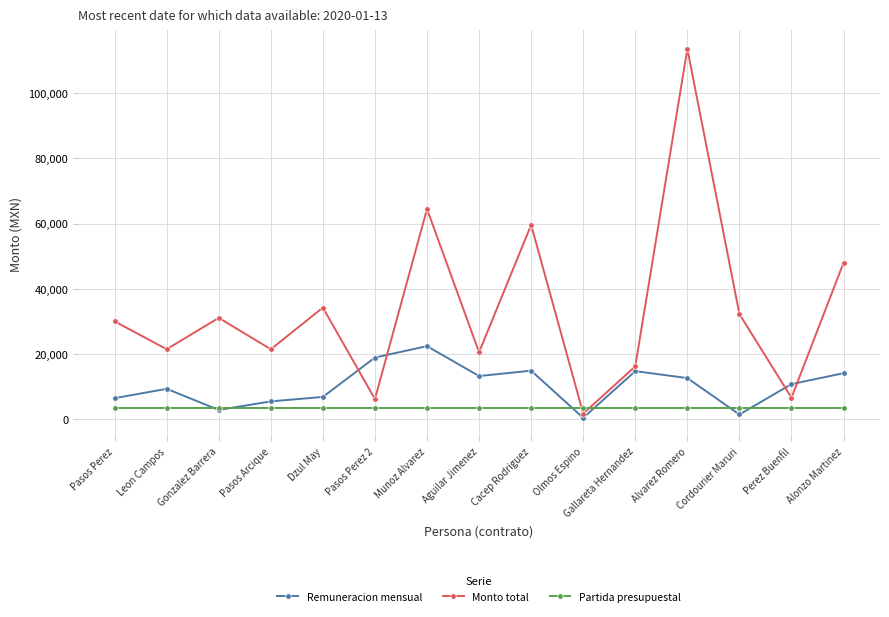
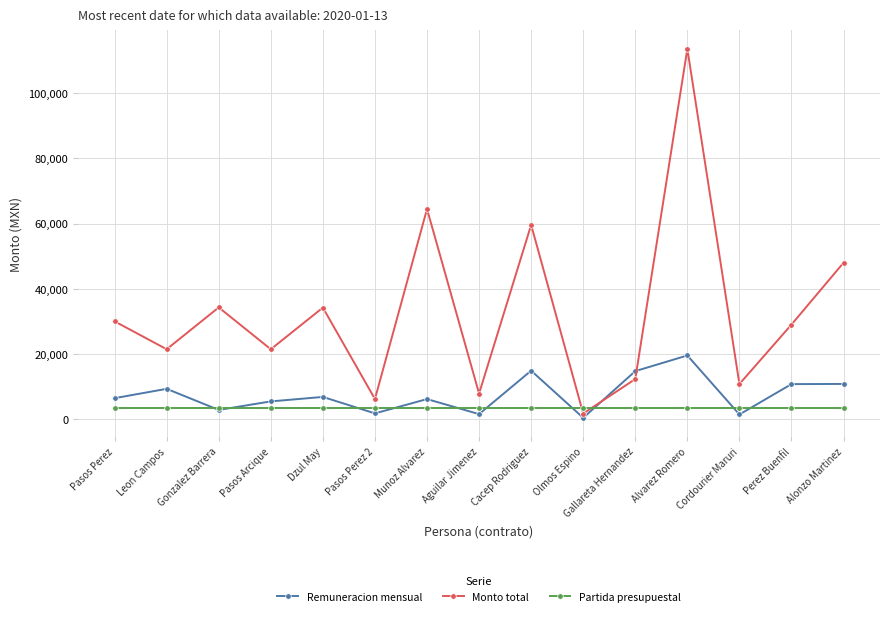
  {
    "Remuneracion mensual": {
      "Pasos Perez": "6,000",
      "Leon Campos": "9,000",
      "Pasos Arcique": "5,000",
      "Dzul May": "7,000",
-     "Pasos Perez 2": "19,000",
-     "Munoz Alvarez": "22,000",
-     "Aguilar Jimenez": "13,000",
+     "Pasos Perez 2": "2,000",
+     "Munoz Alvarez": "6,000",
+     "Aguilar Jimenez": "2,000",
      "Cacep Rodriguez": "15,000",
      "Olmos Espino": "0",
      "Gallareta Hernandez": "15,000",
-     "Alvarez Romero": "13,000",
+     "Alvarez Romero": "20,000",
      "Cordourier Maruri": "1,000",
      "Perez Buenfil": "11,000",
-     "Alonzo Martinez": "14,000"
+     "Alonzo Martinez": "11,000"
    },
    "Monto total": {
      "Pasos Perez": "30,000",
      "Leon Campos": "21,000",
-     "Gonzalez Barrera": "31,000",
+     "Gonzalez Barrera": "34,000",
      "Pasos Arcique": "21,000",
      "Dzul May": "34,000",
      "Pasos Perez 2": "6,000",
      "Munoz Alvarez": "64,000",
-     "Aguilar Jimenez": "21,000",
+     "Aguilar Jimenez": "8,000",
      "Cacep Rodriguez": "60,000",
      "Olmos Espino": "2,000",
-     "Gallareta Hernandez": "16,000",
+     "Gallareta Hernandez": "12,000",
      "Alvarez Romero": "114,000",
-     "Cordourier Maruri": "32,000",
-     "Perez Buenfil": "7,000",
+     "Cordourier Maruri": "11,000",
+     "Perez Buenfil": "29,000",
      "Alonzo Martinez": "48,000"
    },
    "Partida presupuestal": {
      "Pasos Perez": "3,000",
      "Leon Campos": "3,000",
      "Pasos Arcique": "3,000",
      "Dzul May": "3,000",
      "Pasos Perez 2": "3,000",
      "Munoz Alvarez": "3,000",
      "Aguilar Jimenez": "3,000",
      "Cacep Rodriguez": "3,000",
      "Olmos Espino": "3,000",
      "Gallareta Hernandez": "3,000",
      "Alvarez Romero": "3,000",
      "Cordourier Maruri": "3,000",
      "Perez Buenfil": "3,000",
      "Alonzo Martinez": "3,000"
    }
  }
